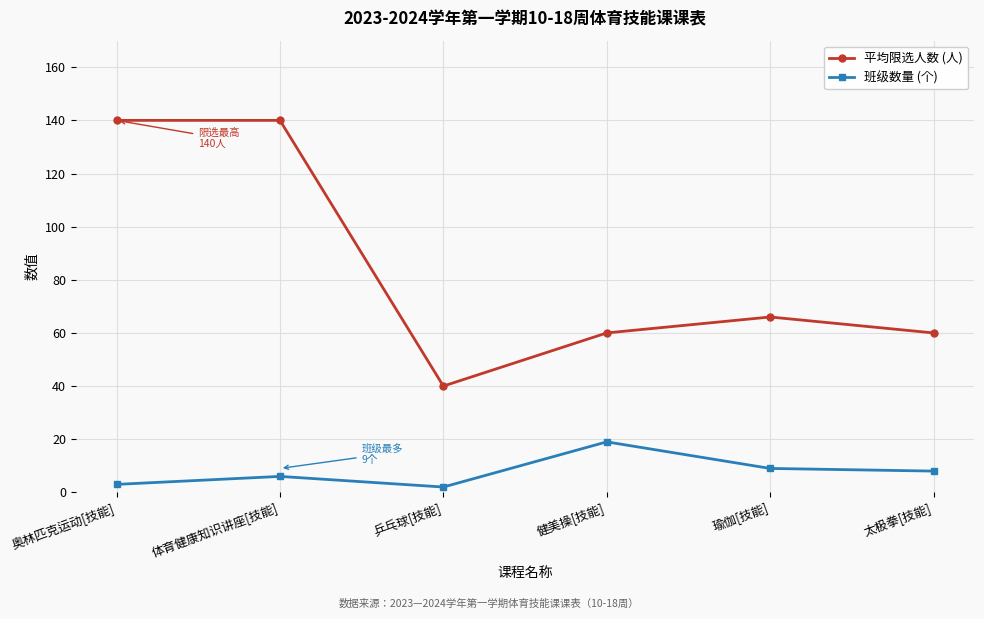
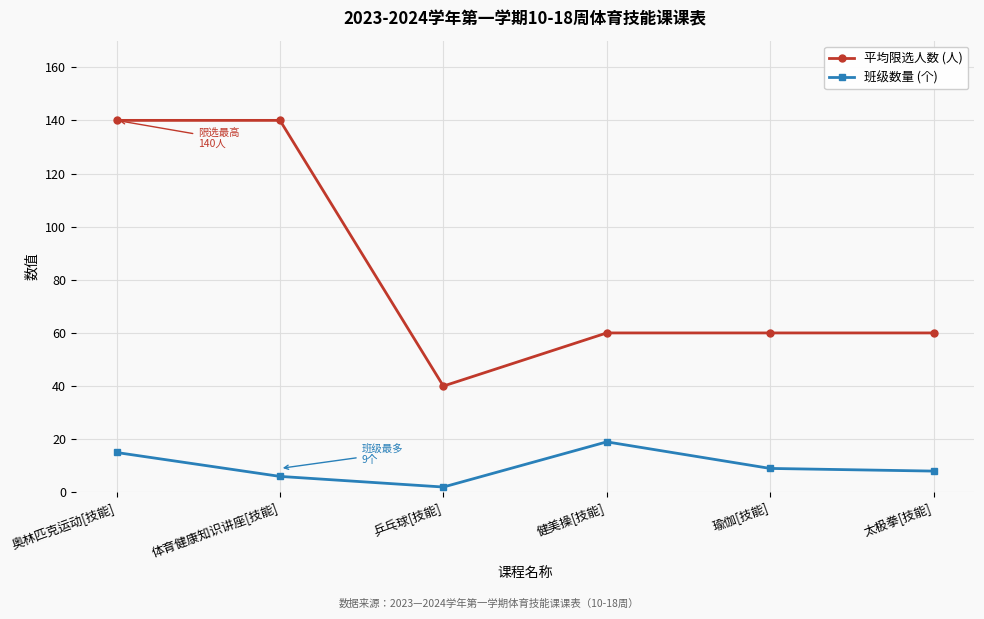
  {
    "平均限选人数 (人)": {
      "体育健康知识讲座[技能]": 140,
      "乒乓球[技能]": 40,
      "健美操[技能]": 60,
-     "瑜伽[技能]": 66,
+     "瑜伽[技能]": 60,
      "太极拳[技能]": 60
    },
    "班级数量 (个)": {
-     "奥林匹克运动[技能]": 3,
+     "奥林匹克运动[技能]": 15,
      "乒乓球[技能]": 2,
      "健美操[技能]": 19,
      "瑜伽[技能]": 9,
      "太极拳[技能]": 8
    }
  }
